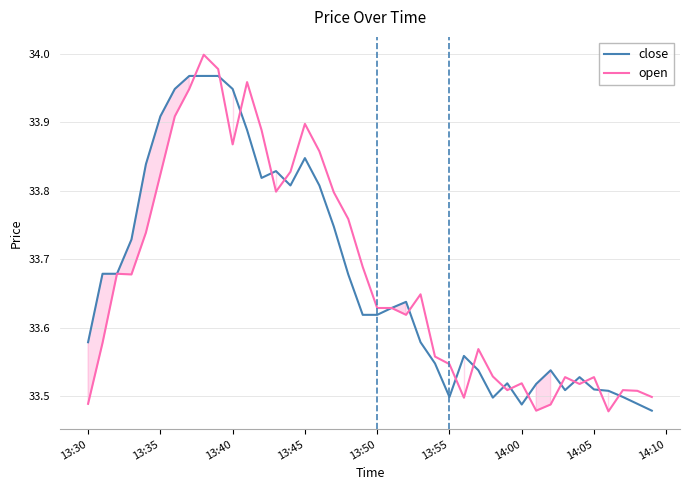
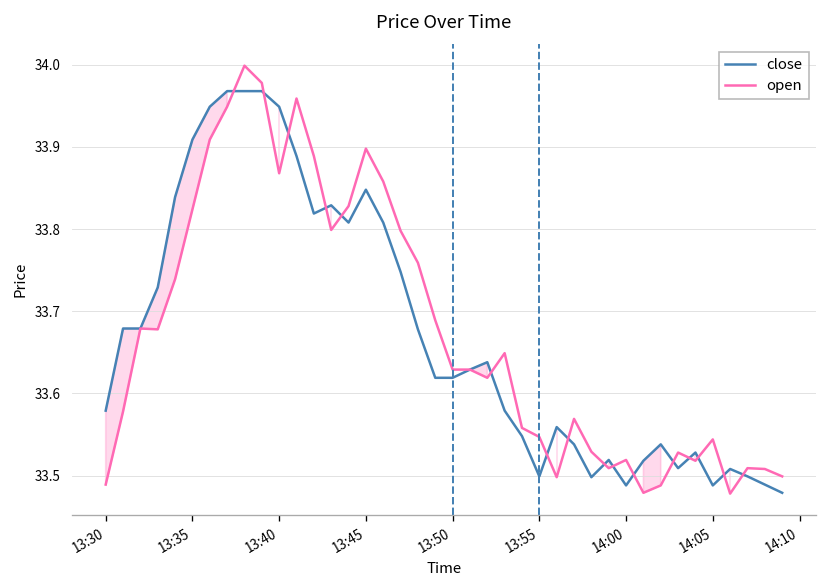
  {
    "close": {
      "13:30": 33.58,
      "13:35": 33.91,
      "13:40": 33.95,
      "13:45": 33.85,
      "13:50": 33.62,
      "13:55": 33.50,
      "14:00": 33.49,
-     "14:05": 33.51
+     "14:05": 33.49
    },
    "open": {
      "13:30": 33.49,
      "13:35": 33.82,
      "13:40": 33.87,
      "13:45": 33.90,
      "13:50": 33.63,
      "13:55": 33.55,
      "14:00": 33.52,
-     "14:05": 33.53
+     "14:05": 33.54
    }
  }
